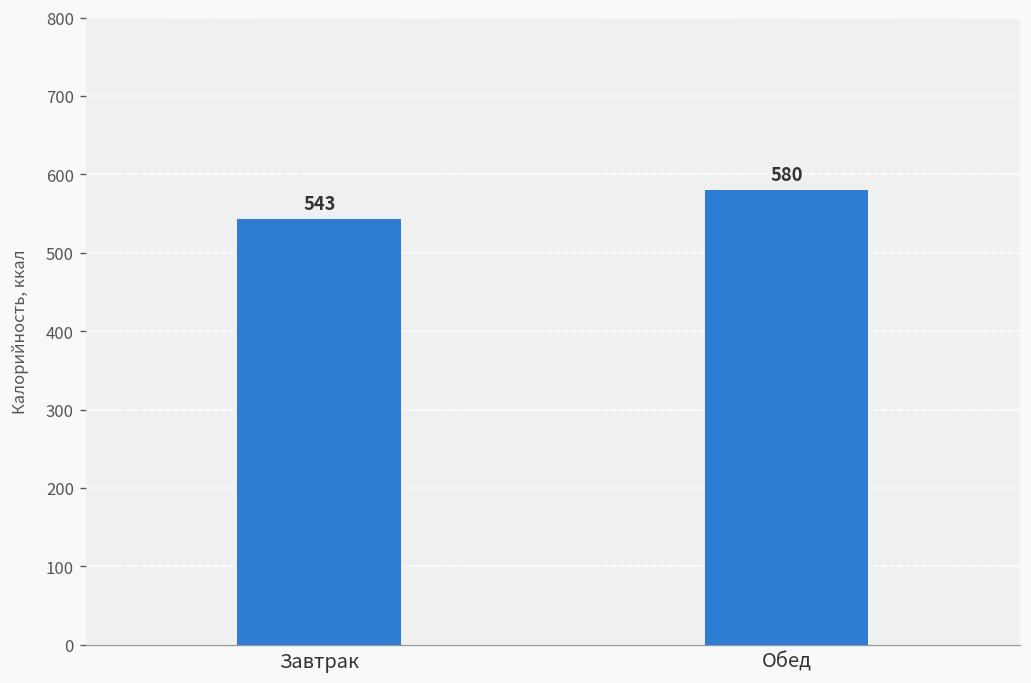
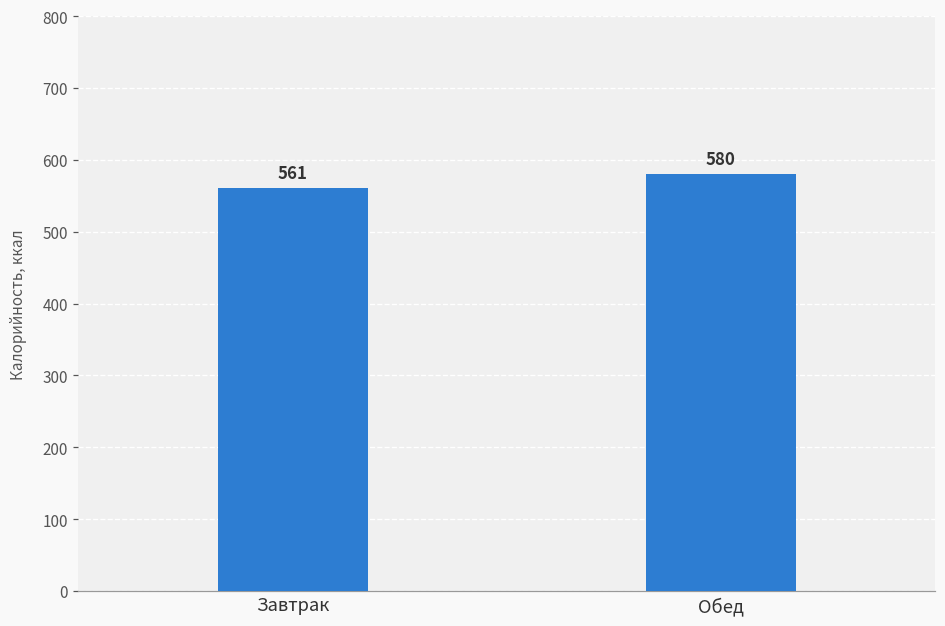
  {
-   "Завтрак": 543,
+   "Завтрак": 561,
    "Обед": 580
  }
